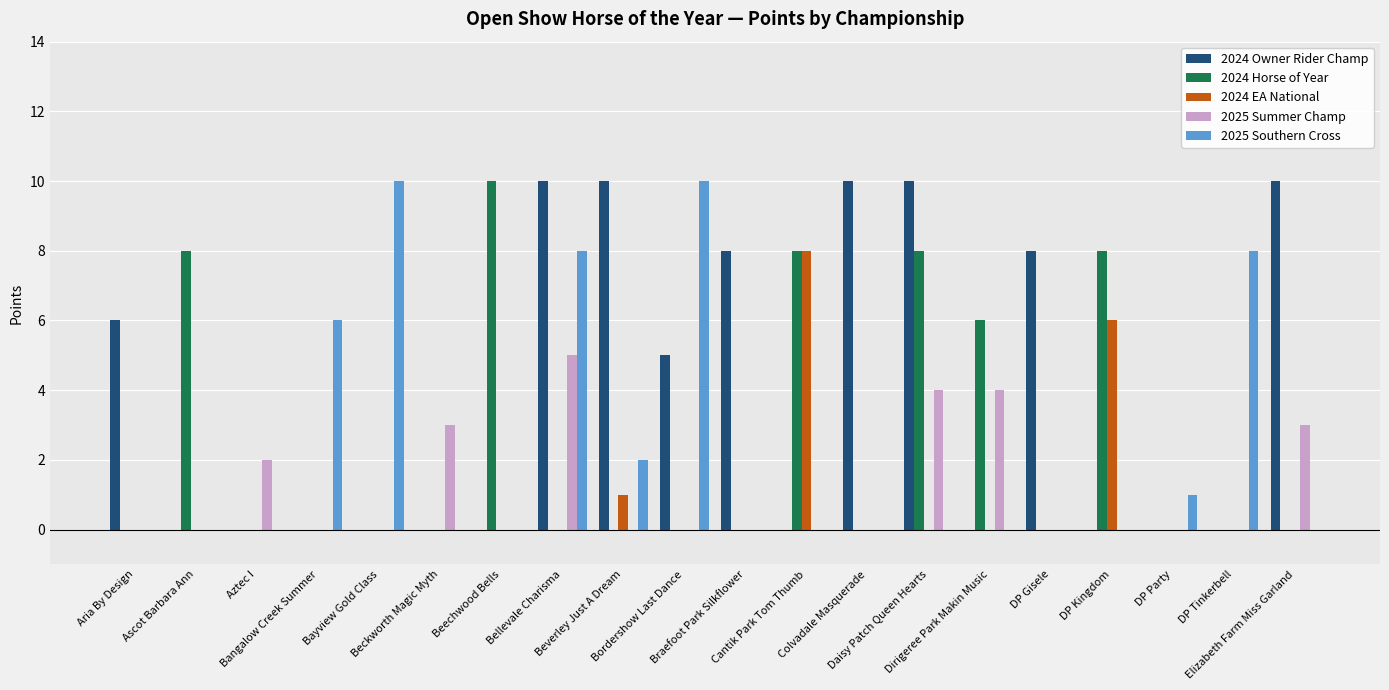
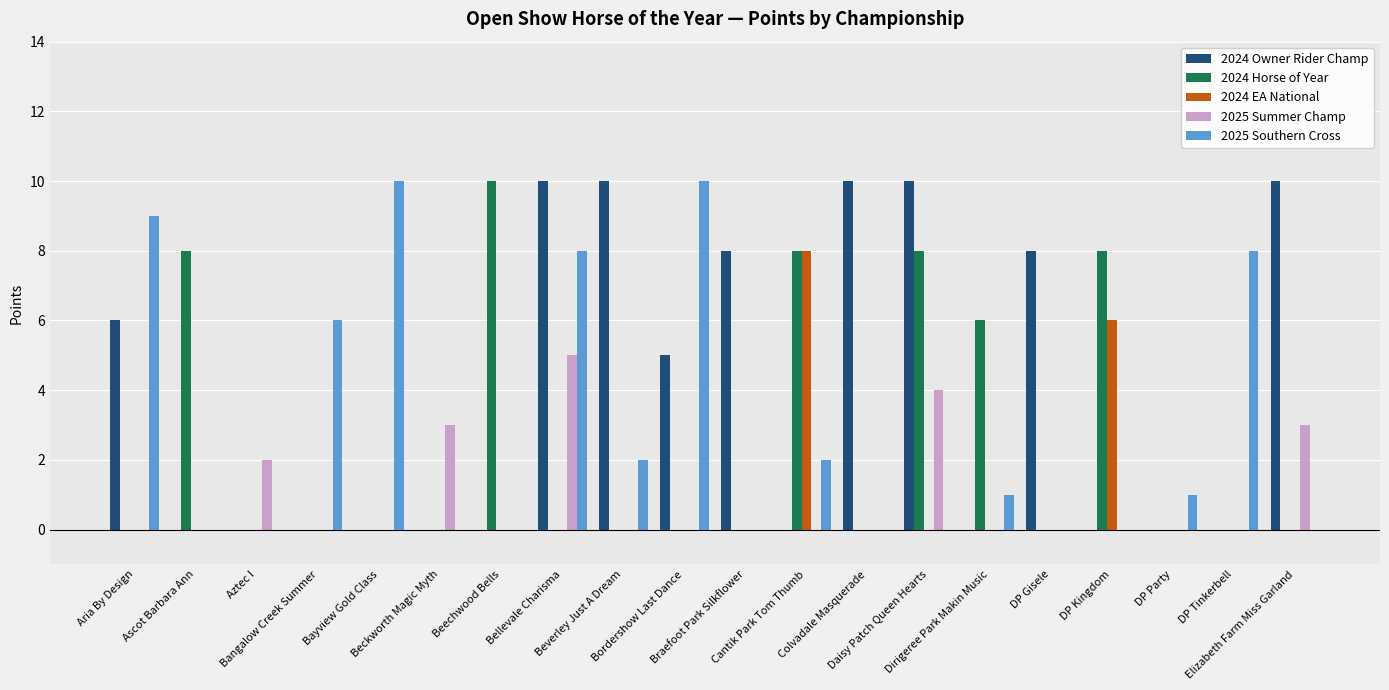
  {
    "2024 Owner Rider Champ": {
      "Aria By Design": 6,
      "Ascot Barbara Ann": 0,
      "Aztec I": 0,
      "Bangalow Creek Summer": 0,
      "Bayview Gold Class": 0,
      "Beckworth Magic Myth": 0,
      "Beechwood Bells": 0,
      "Bellevale Charisma": 10,
      "Beverley Just A Dream": 10,
      "Bordershow Last Dance": 5,
      "Braefoot Park Silkflower": 8,
      "Cantik Park Tom Thumb": 0,
      "Colvadale Masquerade": 10,
      "Daisy Patch Queen Hearts": 10,
      "Dirigeree Park Makin Music": 0,
      "DP Gisele": 8,
      "DP Kingdom": 0,
      "DP Party": 0,
      "DP Tinkerbell": 0,
      "Elizabeth Farm Miss Garland": 10
    },
    "2024 Horse of Year": {
      "Aria By Design": 0,
      "Ascot Barbara Ann": 8,
      "Aztec I": 0,
      "Bangalow Creek Summer": 0,
      "Bayview Gold Class": 0,
      "Beckworth Magic Myth": 0,
      "Beechwood Bells": 10,
      "Bellevale Charisma": 0,
      "Beverley Just A Dream": 0,
      "Bordershow Last Dance": 0,
      "Braefoot Park Silkflower": 0,
      "Cantik Park Tom Thumb": 8,
      "Colvadale Masquerade": 0,
      "Daisy Patch Queen Hearts": 8,
      "Dirigeree Park Makin Music": 6,
      "DP Gisele": 0,
      "DP Kingdom": 8,
      "DP Party": 0,
      "DP Tinkerbell": 0,
      "Elizabeth Farm Miss Garland": 0
    },
    "2024 EA National": {
      "Aria By Design": 0,
      "Ascot Barbara Ann": 0,
      "Aztec I": 0,
      "Bangalow Creek Summer": 0,
      "Bayview Gold Class": 0,
      "Beckworth Magic Myth": 0,
      "Beechwood Bells": 0,
      "Bellevale Charisma": 0,
-     "Beverley Just A Dream": 1,
+     "Beverley Just A Dream": 0,
      "Bordershow Last Dance": 0,
      "Braefoot Park Silkflower": 0,
      "Cantik Park Tom Thumb": 8,
      "Colvadale Masquerade": 0,
      "Daisy Patch Queen Hearts": 0,
      "Dirigeree Park Makin Music": 0,
      "DP Gisele": 0,
      "DP Kingdom": 6,
      "DP Party": 0,
      "DP Tinkerbell": 0,
      "Elizabeth Farm Miss Garland": 0
    },
    "2025 Summer Champ": {
      "Aria By Design": 0,
      "Ascot Barbara Ann": 0,
      "Aztec I": 2,
      "Bangalow Creek Summer": 0,
      "Bayview Gold Class": 0,
      "Beckworth Magic Myth": 3,
      "Beechwood Bells": 0,
      "Bellevale Charisma": 5,
      "Beverley Just A Dream": 0,
      "Bordershow Last Dance": 0,
      "Braefoot Park Silkflower": 0,
      "Cantik Park Tom Thumb": 0,
      "Colvadale Masquerade": 0,
      "Daisy Patch Queen Hearts": 4,
-     "Dirigeree Park Makin Music": 4,
+     "Dirigeree Park Makin Music": 0,
      "DP Gisele": 0,
      "DP Kingdom": 0,
      "DP Party": 0,
      "DP Tinkerbell": 0,
      "Elizabeth Farm Miss Garland": 3
    },
    "2025 Southern Cross": {
-     "Aria By Design": 0,
+     "Aria By Design": 9,
      "Ascot Barbara Ann": 0,
      "Aztec I": 0,
      "Bangalow Creek Summer": 6,
      "Bayview Gold Class": 10,
      "Beckworth Magic Myth": 0,
      "Beechwood Bells": 0,
      "Bellevale Charisma": 8,
      "Beverley Just A Dream": 2,
      "Bordershow Last Dance": 10,
      "Braefoot Park Silkflower": 0,
-     "Cantik Park Tom Thumb": 0,
+     "Cantik Park Tom Thumb": 2,
      "Colvadale Masquerade": 0,
      "Daisy Patch Queen Hearts": 0,
-     "Dirigeree Park Makin Music": 0,
+     "Dirigeree Park Makin Music": 1,
      "DP Gisele": 0,
      "DP Kingdom": 0,
      "DP Party": 1,
      "DP Tinkerbell": 8,
      "Elizabeth Farm Miss Garland": 0
    }
  }
